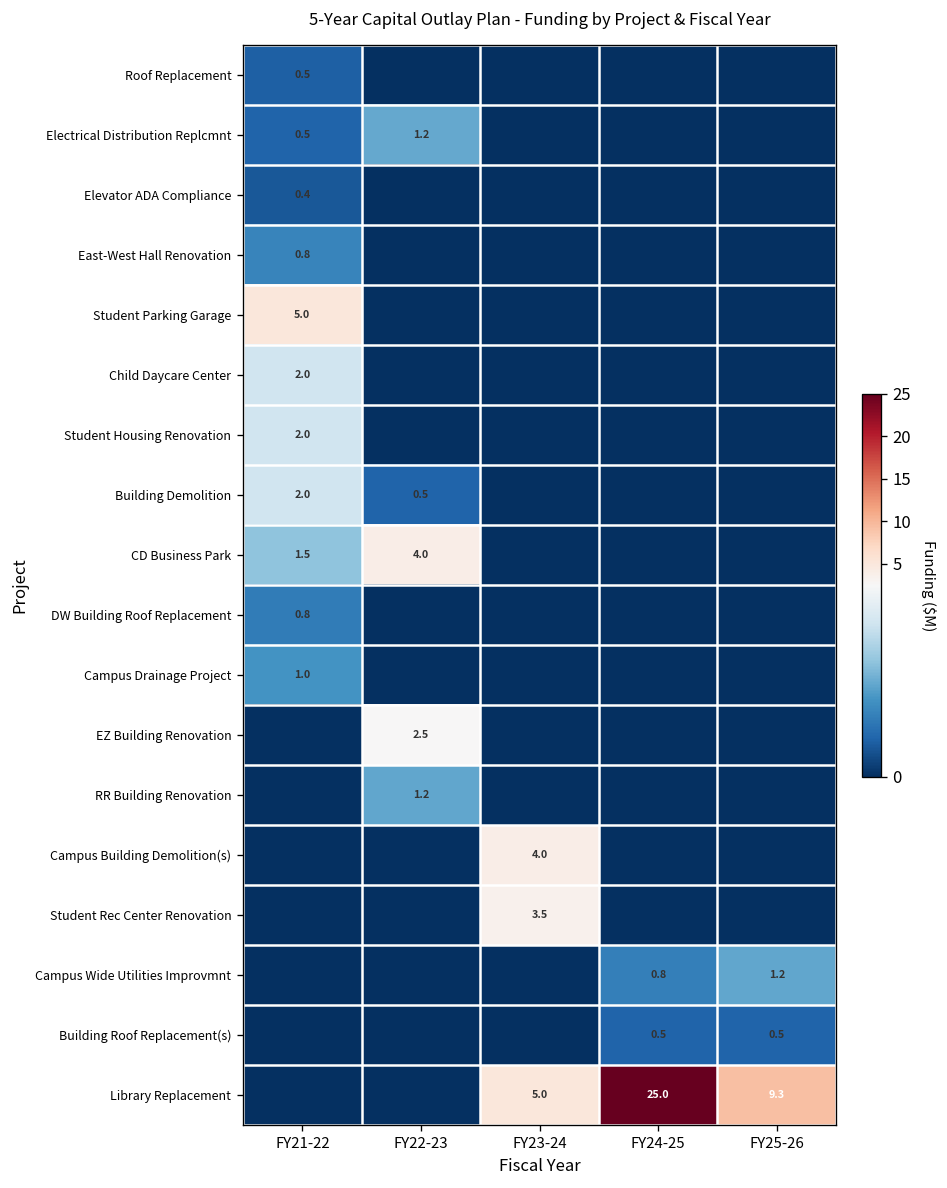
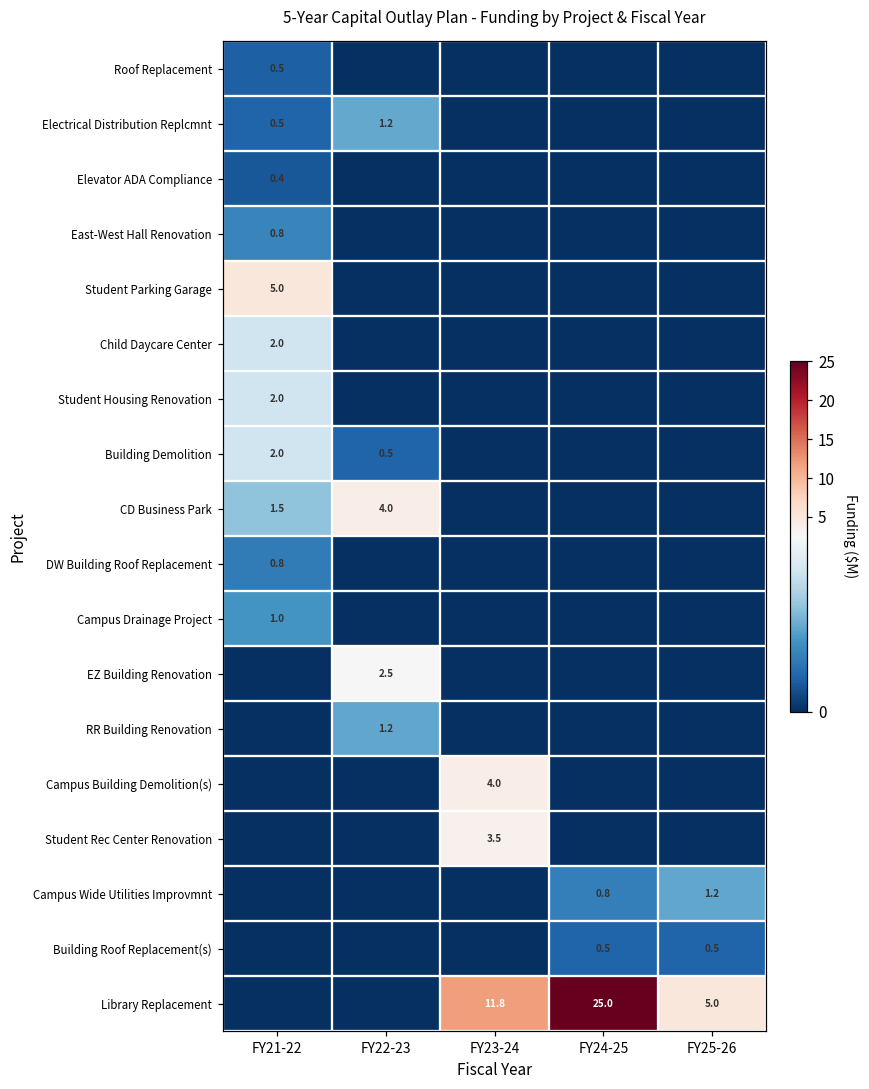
  {
    "Roof Replacement": {
      "FY21-22": 0.5
    },
    "Electrical Distribution Replcmnt": {
      "FY21-22": 0.5,
      "FY22-23": 1.2
    },
    "Elevator ADA Compliance": {
      "FY21-22": 0.4
    },
    "East-West Hall Renovation": {
      "FY21-22": 0.8
    },
    "Student Parking Garage": {
      "FY21-22": 5.0
    },
    "Child Daycare Center": {
      "FY21-22": 2.0
    },
    "Student Housing Renovation": {
      "FY21-22": 2.0
    },
    "Building Demolition": {
      "FY21-22": 2.0,
      "FY22-23": 0.5
    },
    "CD Business Park": {
      "FY21-22": 1.5,
      "FY22-23": 4.0
    },
    "DW Building Roof Replacement": {
      "FY21-22": 0.8
    },
    "Campus Drainage Project": {
      "FY21-22": 1.0
    },
    "EZ Building Renovation": {
      "FY22-23": 2.5
    },
    "RR Building Renovation": {
      "FY22-23": 1.2
    },
    "Campus Building Demolition(s)": {
      "FY23-24": 4.0
    },
    "Student Rec Center Renovation": {
      "FY23-24": 3.5
    },
    "Campus Wide Utilities Improvmnt": {
      "FY24-25": 0.8,
      "FY25-26": 1.2
    },
    "Building Roof Replacement(s)": {
      "FY24-25": 0.5,
      "FY25-26": 0.5
    },
    "Library Replacement": {
-     "FY23-24": 5.0,
+     "FY23-24": 11.8,
      "FY24-25": 25.0,
-     "FY25-26": 9.3
+     "FY25-26": 5.0
    }
  }
